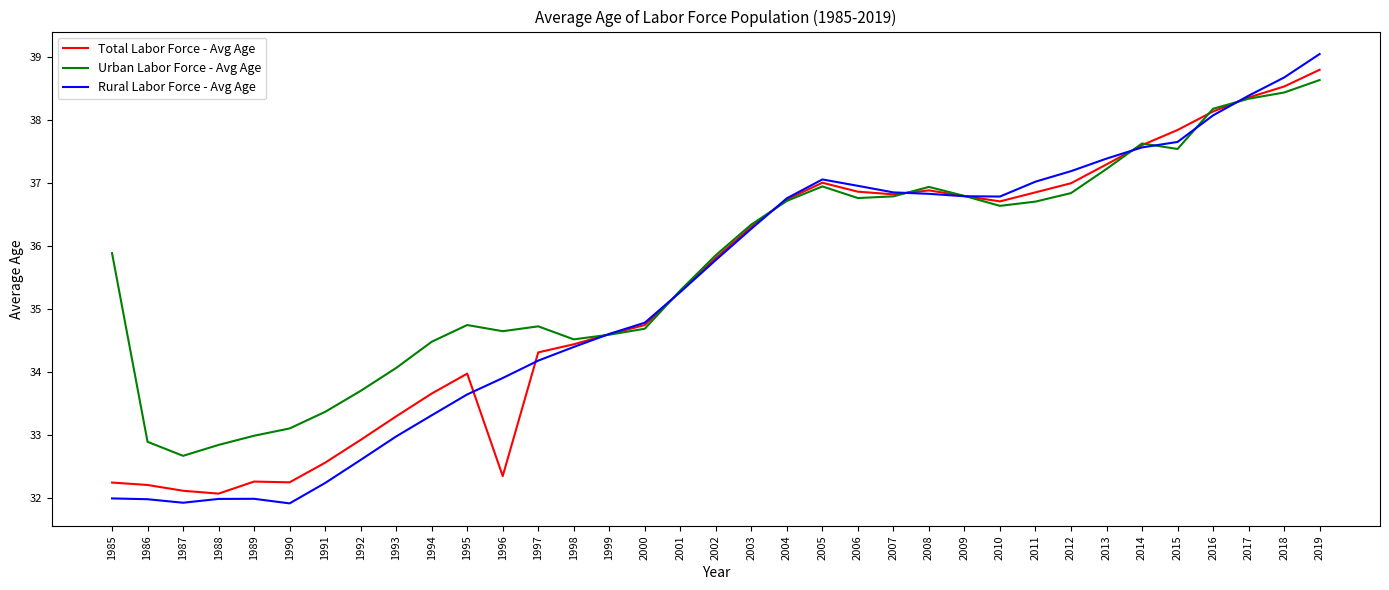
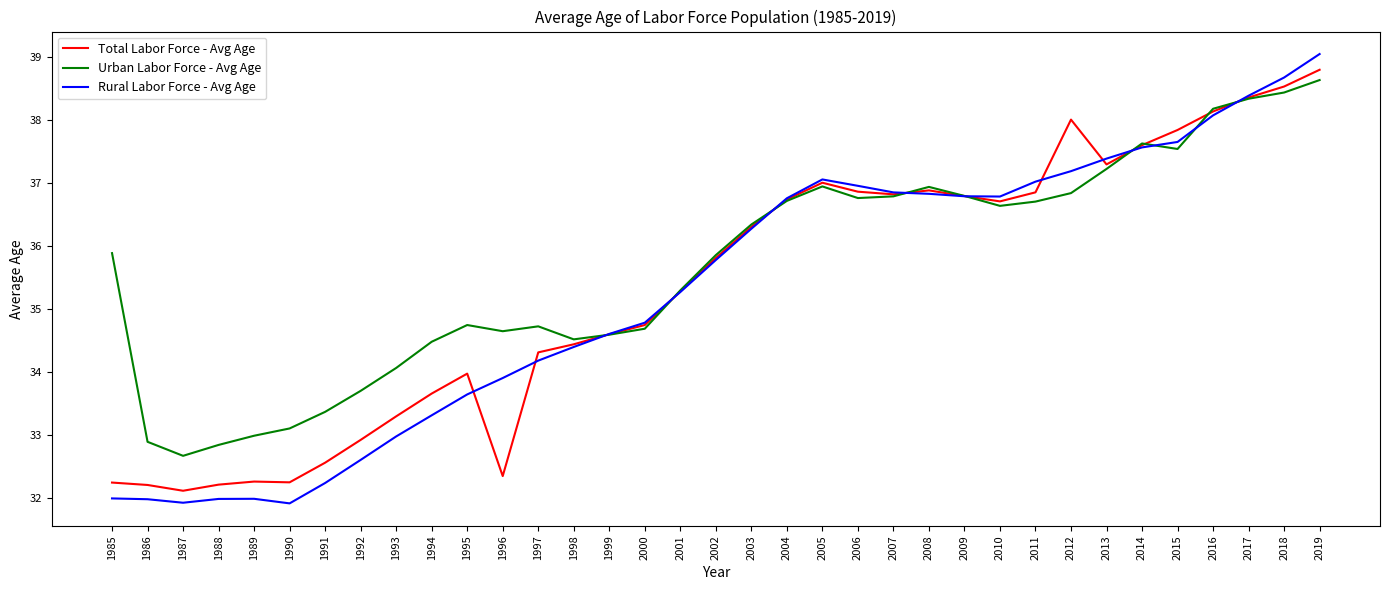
  {
    "Total Labor Force - Avg Age": {
      "1985": 32.2,
      "1986": 32.2,
      "1987": 32.1,
-     "1988": 32.1,
+     "1988": 32.2,
      "1989": 32.3,
      "1990": 32.2,
      "1991": 32.6,
      "1992": 32.9,
      "1993": 33.3,
      "1994": 33.7,
      "1995": 34.0,
      "1996": 32.3,
      "1997": 34.3,
      "1998": 34.4,
      "2005": 37.0,
      "2006": 36.9,
      "2008": 36.9,
      "2010": 36.7,
      "2011": 36.9,
-     "2012": 37.0,
+     "2012": 38.0,
      "2013": 37.3,
      "2015": 37.8,
      "2016": 38.1,
      "2018": 38.5,
      "2019": 38.8
    },
    "Urban Labor Force - Avg Age": {
      "1985": 35.9,
      "1986": 32.9,
      "1987": 32.7,
      "1988": 32.8,
      "1989": 33.0,
      "1990": 33.1,
      "1991": 33.4,
      "1992": 33.7,
      "1993": 34.1,
      "1994": 34.5,
      "1995": 34.7,
      "1996": 34.6,
      "1997": 34.7,
      "1998": 34.5,
      "2000": 34.7,
      "2002": 35.9,
      "2005": 36.9,
      "2006": 36.8,
      "2008": 36.9,
      "2010": 36.6,
      "2011": 36.7,
      "2012": 36.8,
      "2013": 37.2,
      "2015": 37.5,
      "2016": 38.2,
      "2018": 38.4,
      "2019": 38.6
    },
    "Rural Labor Force - Avg Age": {
      "1985": 32.0,
      "1986": 32.0,
      "1987": 31.9,
      "1988": 32.0,
      "1989": 32.0,
      "1990": 31.9,
      "1991": 32.2,
      "1992": 32.6,
      "1993": 33.0,
      "1994": 33.3,
      "1995": 33.6,
      "1996": 33.9,
      "1997": 34.2,
      "1998": 34.4,
      "2005": 37.1,
      "2006": 37.0,
      "2008": 36.8,
      "2010": 36.8,
      "2011": 37.0,
      "2012": 37.2,
      "2013": 37.4,
      "2015": 37.7,
      "2016": 38.1,
      "2018": 38.7,
      "2019": 39.0
    }
  }
